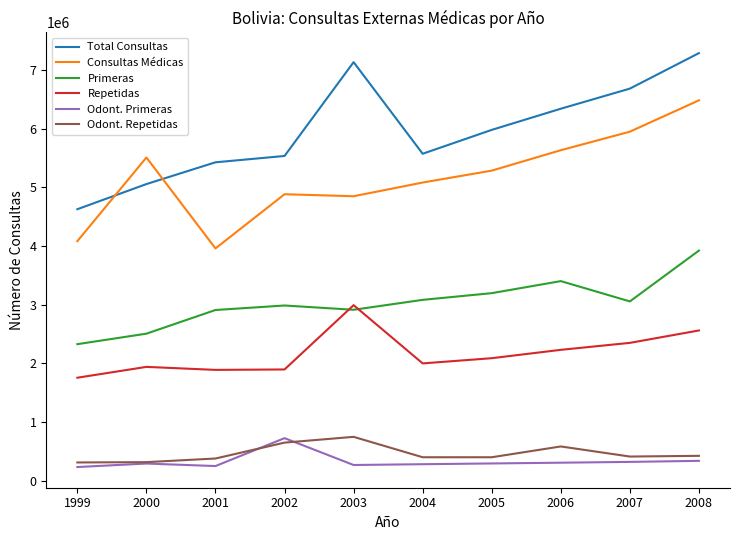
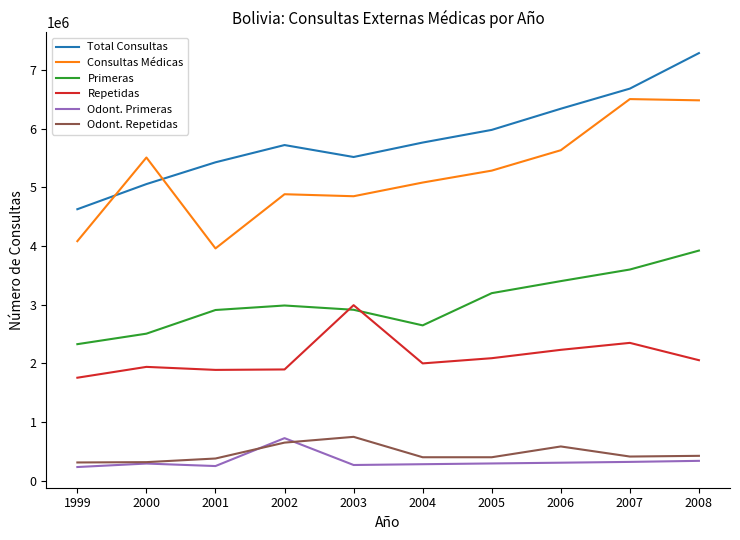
  {
    "Total Consultas": {
      "1999": 4600000,
      "2000": 5100000,
      "2001": 5400000,
-     "2002": 5500000,
-     "2003": 7100000,
-     "2004": 5600000,
+     "2002": 5700000,
+     "2003": 5500000,
+     "2004": 5800000,
      "2005": 6000000,
      "2006": 6300000,
      "2007": 6700000,
      "2008": 7300000
    },
    "Consultas Médicas": {
      "1999": 4100000,
      "2000": 5500000,
      "2001": 4000000,
      "2002": 4900000,
      "2003": 4800000,
      "2004": 5100000,
      "2005": 5300000,
      "2006": 5600000,
-     "2007": 5900000,
+     "2007": 6500000,
      "2008": 6500000
    },
    "Primeras": {
      "1999": 2300000,
      "2000": 2500000,
      "2001": 2900000,
      "2002": 3000000,
      "2003": 2900000,
-     "2004": 3100000,
+     "2004": 2600000,
      "2005": 3200000,
      "2006": 3400000,
-     "2007": 3100000,
+     "2007": 3600000,
      "2008": 3900000
    },
    "Repetidas": {
      "1999": 1800000,
      "2000": 1900000,
      "2001": 1900000,
      "2002": 1900000,
      "2003": 3000000,
      "2004": 2000000,
      "2005": 2100000,
      "2006": 2200000,
      "2007": 2300000,
-     "2008": 2600000
+     "2008": 2100000
    },
    "Odont. Primeras": {
      "1999": 200000,
      "2001": 200000,
      "2002": 700000,
      "2003": 300000,
      "2004": 300000,
      "2005": 300000,
      "2006": 300000,
      "2007": 300000,
      "2008": 300000
    },
    "Odont. Repetidas": {
      "1999": 300000,
      "2001": 400000,
      "2002": 600000,
      "2003": 700000,
      "2004": 400000,
      "2005": 400000,
      "2006": 600000,
      "2007": 400000,
      "2008": 400000
    }
  }
